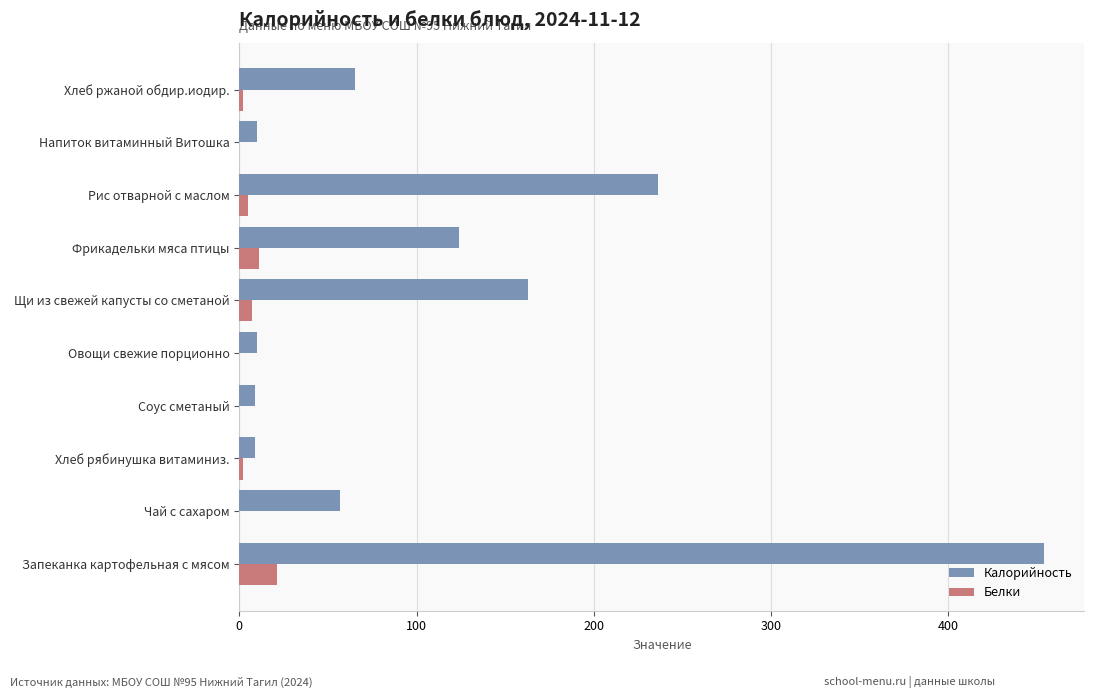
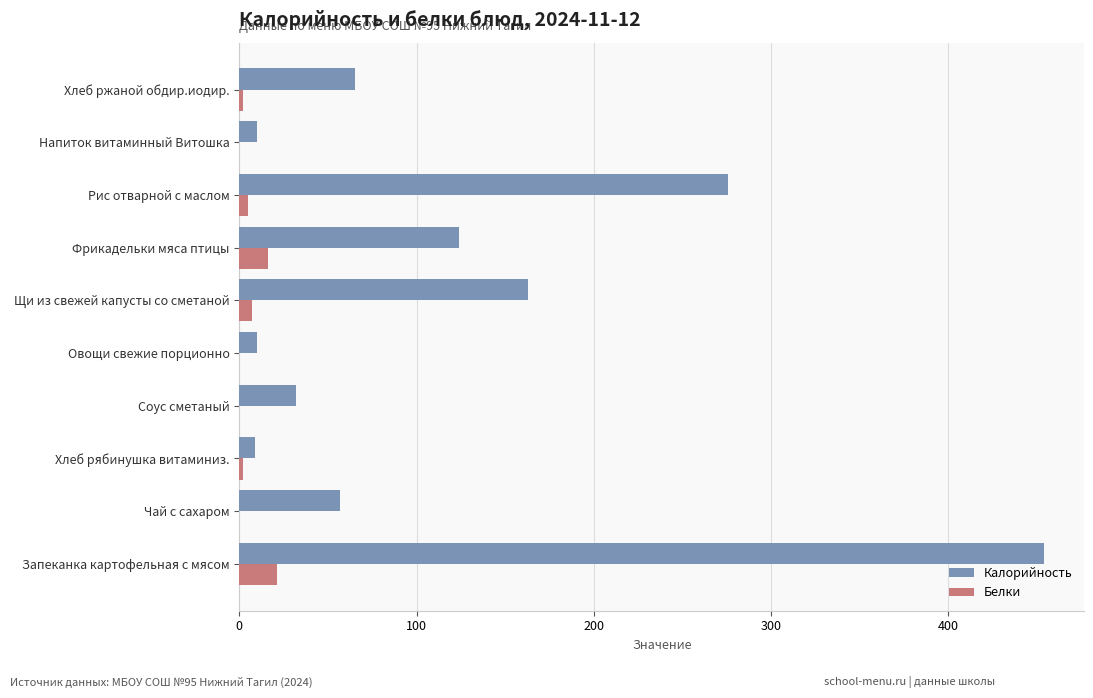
  {
    "Калорийность": {
      "Хлеб ржаной обдир.иодир.": 65,
      "Напиток витаминный Витошка": 10,
-     "Рис отварной с маслом": 236,
+     "Рис отварной с маслом": 276,
      "Фрикадельки мяса птицы": 124,
      "Щи из свежей капусты со сметаной": 163,
      "Овощи свежие порционно": 10,
-     "Соус сметаный": 9,
+     "Соус сметаный": 32,
      "Хлеб рябинушка витаминиз.": 9,
      "Чай с сахаром": 57,
      "Запеканка картофельная с мясом": 454
    },
    "Белки": {
      "Хлеб ржаной обдир.иодир.": 2,
      "Напиток витаминный Витошка": 0,
      "Рис отварной с маслом": 5,
-     "Фрикадельки мяса птицы": 11,
+     "Фрикадельки мяса птицы": 16,
      "Щи из свежей капусты со сметаной": 7,
      "Овощи свежие порционно": 0,
      "Соус сметаный": 0,
      "Хлеб рябинушка витаминиз.": 2,
      "Чай с сахаром": 0,
      "Запеканка картофельная с мясом": 21
    }
  }
